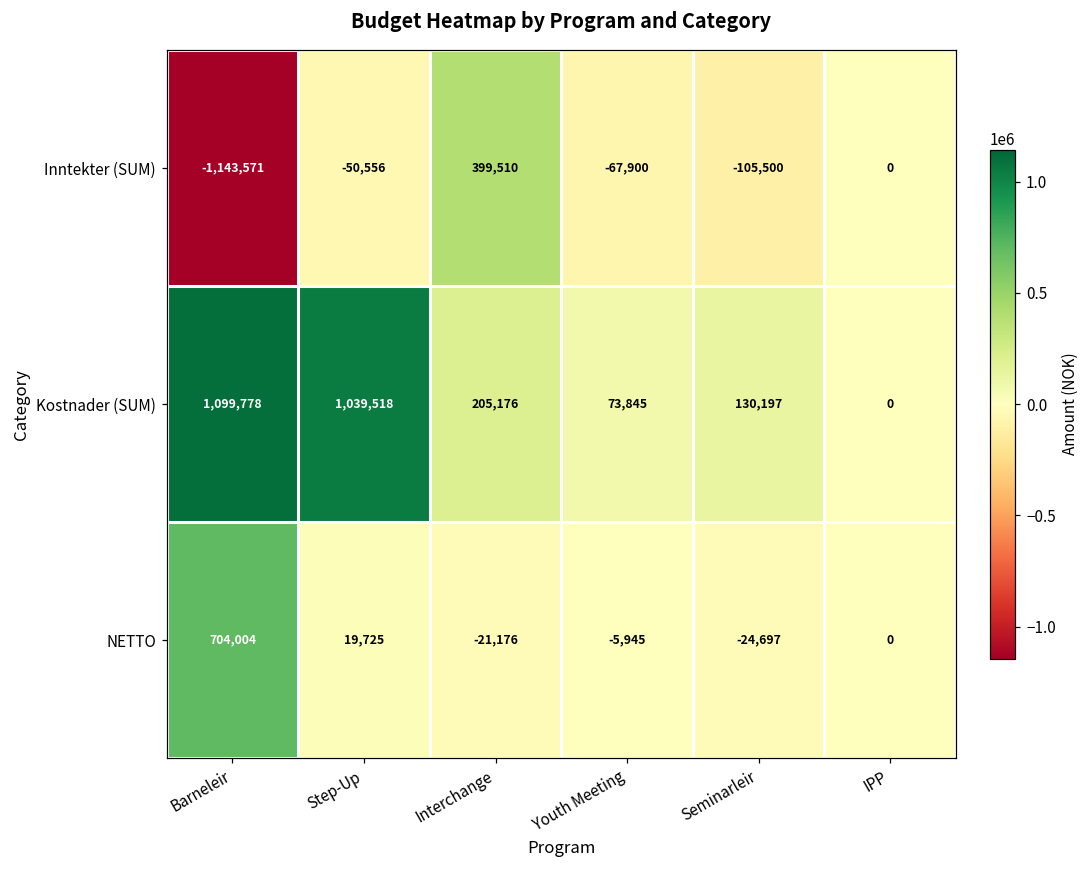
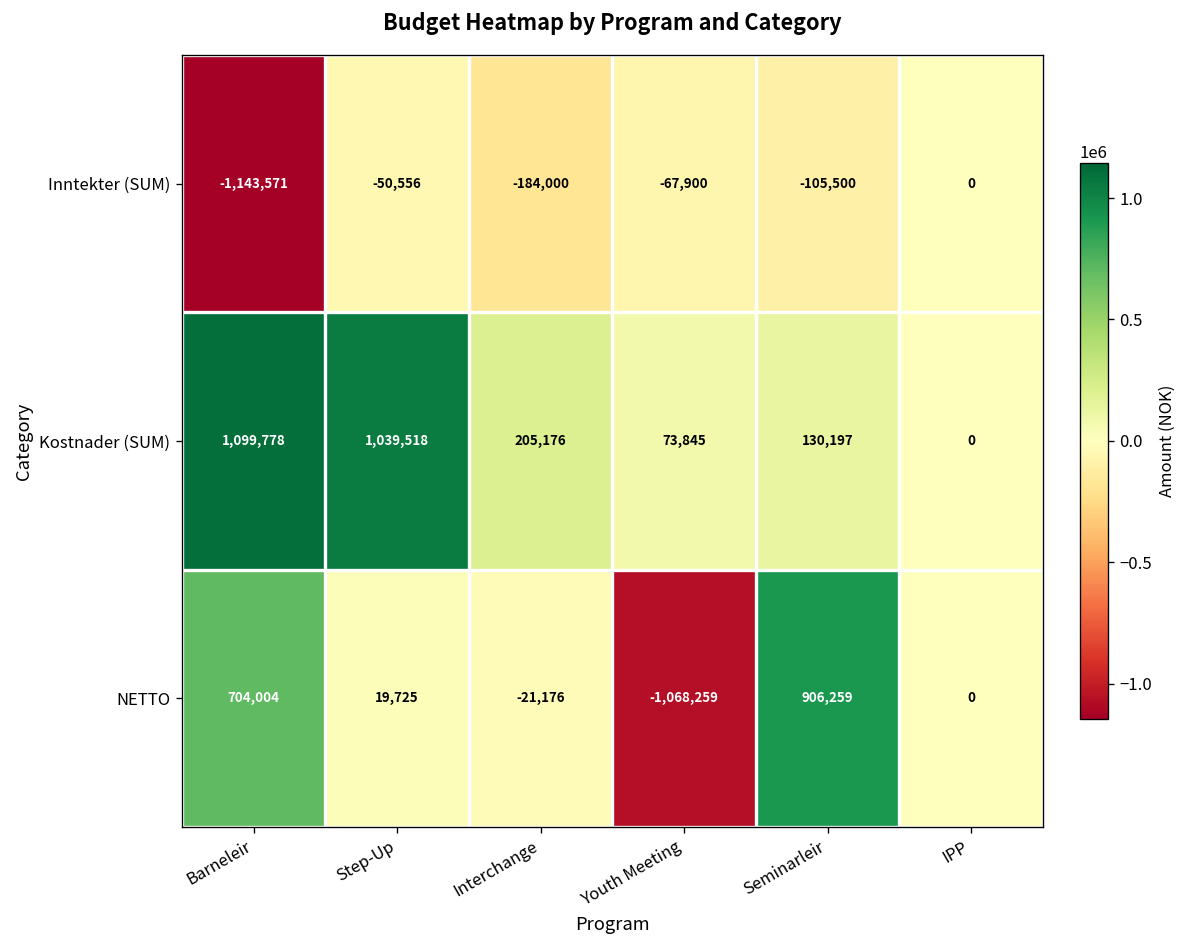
  {
    "Inntekter (SUM)": {
      "Barneleir": "-1,143,571",
      "Step-Up": "-50,556",
-     "Interchange": "399,510",
+     "Interchange": "-184,000",
      "Youth Meeting": "-67,900",
      "Seminarleir": "-105,500",
      "IPP": "0"
    },
    "Kostnader (SUM)": {
      "Barneleir": "1,099,778",
      "Step-Up": "1,039,518",
      "Interchange": "205,176",
      "Youth Meeting": "73,845",
      "Seminarleir": "130,197",
      "IPP": "0"
    },
    "NETTO": {
      "Barneleir": "704,004",
      "Step-Up": "19,725",
      "Interchange": "-21,176",
-     "Youth Meeting": "-5,945",
-     "Seminarleir": "-24,697",
+     "Youth Meeting": "-1,068,259",
+     "Seminarleir": "906,259",
      "IPP": "0"
    }
  }
